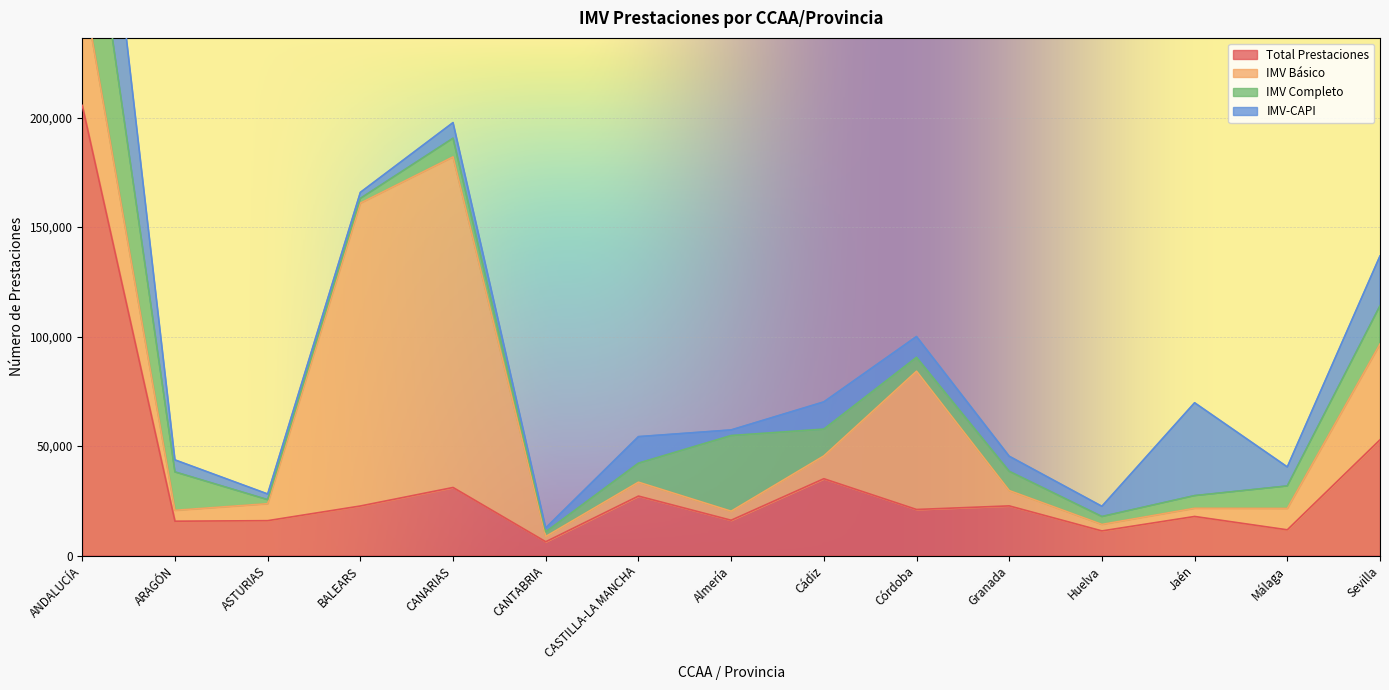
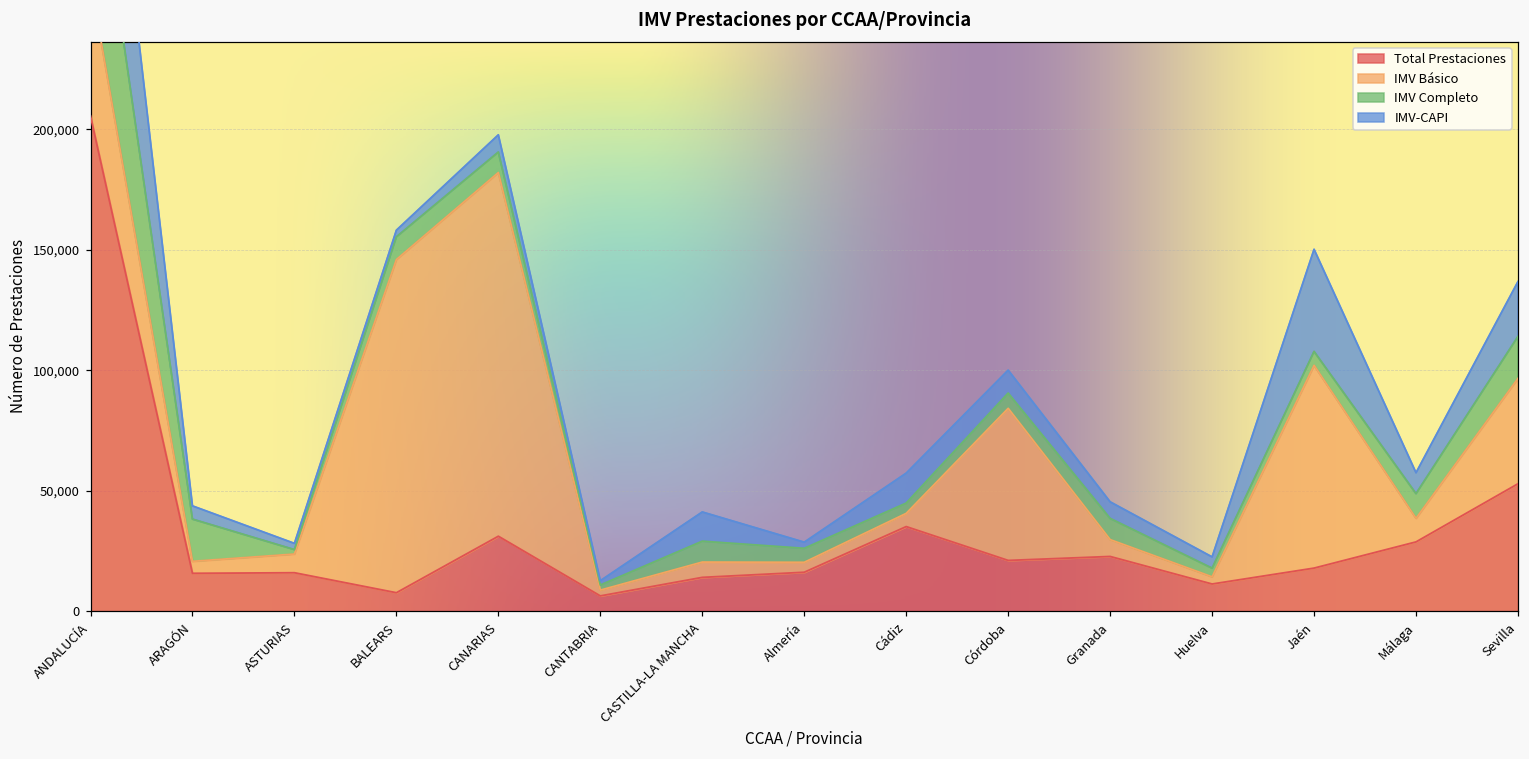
  {
    "Total Prestaciones": {
      "ANDALUCÍA": "206,000",
      "ARAGÓN": "16,000",
      "ASTURIAS": "16,000",
-     "BALEARS": "23,000",
+     "BALEARS": "8,000",
      "CANARIAS": "31,000",
      "CANTABRIA": "6,000",
-     "CASTILLA-LA MANCHA": "27,000",
+     "CASTILLA-LA MANCHA": "14,000",
      "Almería": "16,000",
      "Cádiz": "35,000",
      "Córdoba": "21,000",
      "Granada": "23,000",
      "Huelva": "11,000",
      "Jaén": "18,000",
-     "Málaga": "12,000",
+     "Málaga": "29,000",
      "Sevilla": "53,000"
    },
    "IMV Básico": {
      "ARAGÓN": "5,000",
      "ASTURIAS": "8,000",
      "BALEARS": "138,000",
      "CANARIAS": "151,000",
      "CANTABRIA": "2,000",
      "CASTILLA-LA MANCHA": "6,000",
      "Almería": "4,000",
-     "Cádiz": "10,000",
+     "Cádiz": "5,000",
      "Córdoba": "63,000",
      "Granada": "7,000",
      "Huelva": "3,000",
-     "Jaén": "4,000",
+     "Jaén": "84,000",
      "Málaga": "10,000",
      "Sevilla": "44,000"
    },
    "IMV Completo": {
      "ARAGÓN": "18,000",
      "ASTURIAS": "2,000",
-     "BALEARS": "2,000",
+     "BALEARS": "9,000",
      "CANARIAS": "9,000",
      "CANTABRIA": "2,000",
      "CASTILLA-LA MANCHA": "9,000",
-     "Almería": "35,000",
-     "Cádiz": "12,000",
+     "Almería": "6,000",
+     "Cádiz": "4,000",
      "Córdoba": "6,000",
      "Granada": "9,000",
      "Huelva": "4,000",
      "Jaén": "6,000",
      "Málaga": "10,000",
      "Sevilla": "17,000"
    },
    "IMV-CAPI": {
      "ARAGÓN": "5,000",
      "ASTURIAS": "3,000",
      "BALEARS": "3,000",
      "CANARIAS": "7,000",
      "CANTABRIA": "2,000",
      "CASTILLA-LA MANCHA": "12,000",
      "Almería": "3,000",
      "Cádiz": "12,000",
      "Córdoba": "10,000",
      "Granada": "7,000",
      "Huelva": "5,000",
      "Jaén": "42,000",
      "Málaga": "9,000",
      "Sevilla": "23,000"
    }
  }
